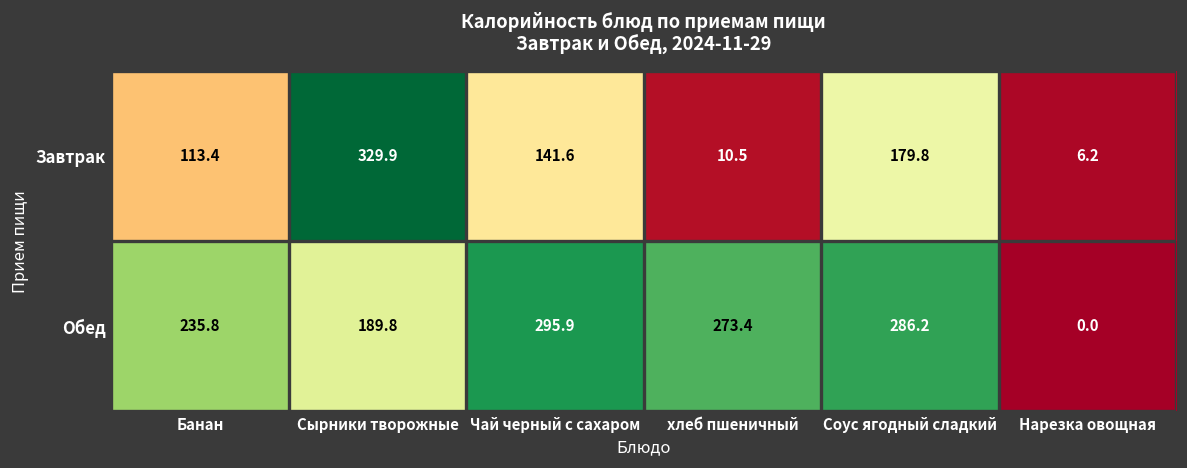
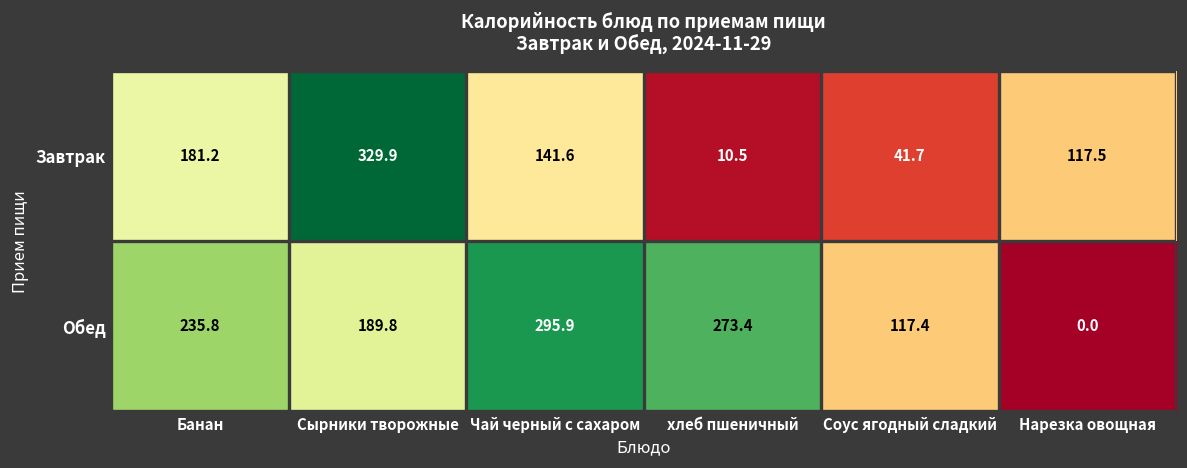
  {
    "Завтрак": {
-     "Банан": 113.4,
+     "Банан": 181.2,
      "Сырники творожные": 329.9,
      "Чай черный с сахаром": 141.6,
      "хлеб пшеничный": 10.5,
-     "Соус ягодный сладкий": 179.8,
-     "Нарезка овощная": 6.2
+     "Соус ягодный сладкий": 41.7,
+     "Нарезка овощная": 117.5
    },
    "Обед": {
      "Банан": 235.8,
      "Сырники творожные": 189.8,
      "Чай черный с сахаром": 295.9,
      "хлеб пшеничный": 273.4,
-     "Соус ягодный сладкий": 286.2,
+     "Соус ягодный сладкий": 117.4,
      "Нарезка овощная": 0.0
    }
  }
